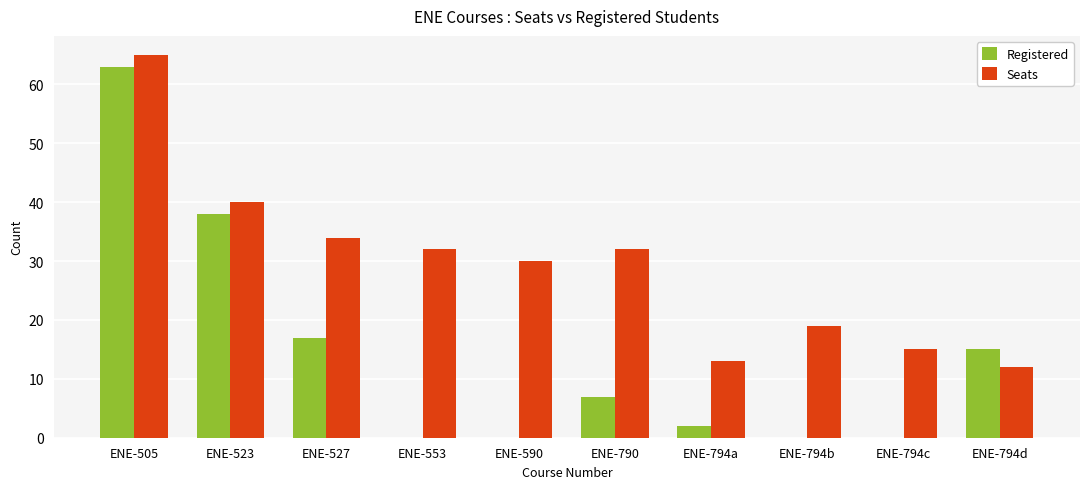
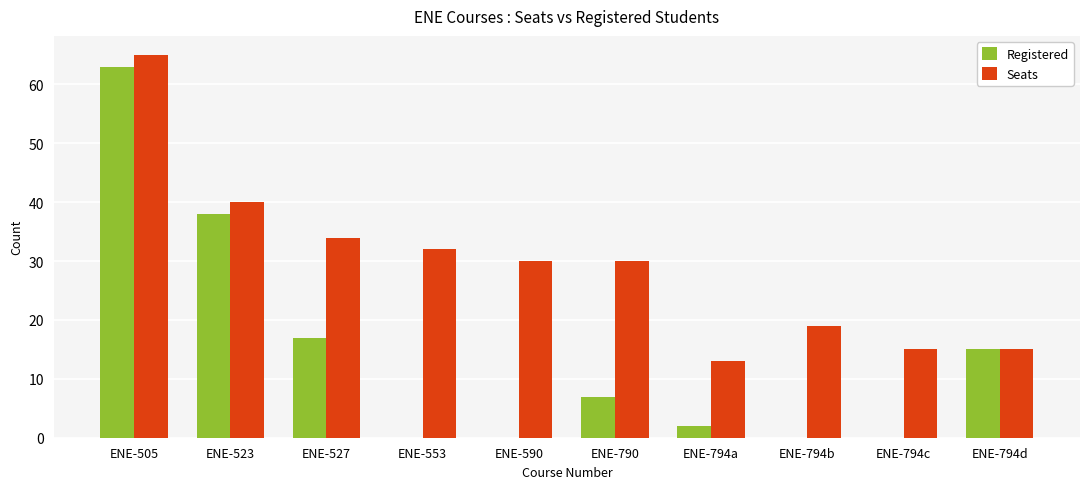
  {
    "Registered": {
      "ENE-505": 63,
      "ENE-523": 38,
      "ENE-527": 17,
      "ENE-553": 0,
      "ENE-590": 0,
      "ENE-790": 7,
      "ENE-794a": 2,
      "ENE-794b": 0,
      "ENE-794c": 0,
      "ENE-794d": 15
    },
    "Seats": {
      "ENE-505": 65,
      "ENE-523": 40,
      "ENE-527": 34,
      "ENE-553": 32,
      "ENE-590": 30,
-     "ENE-790": 32,
+     "ENE-790": 30,
      "ENE-794a": 13,
      "ENE-794b": 19,
      "ENE-794c": 15,
-     "ENE-794d": 12
+     "ENE-794d": 15
    }
  }
